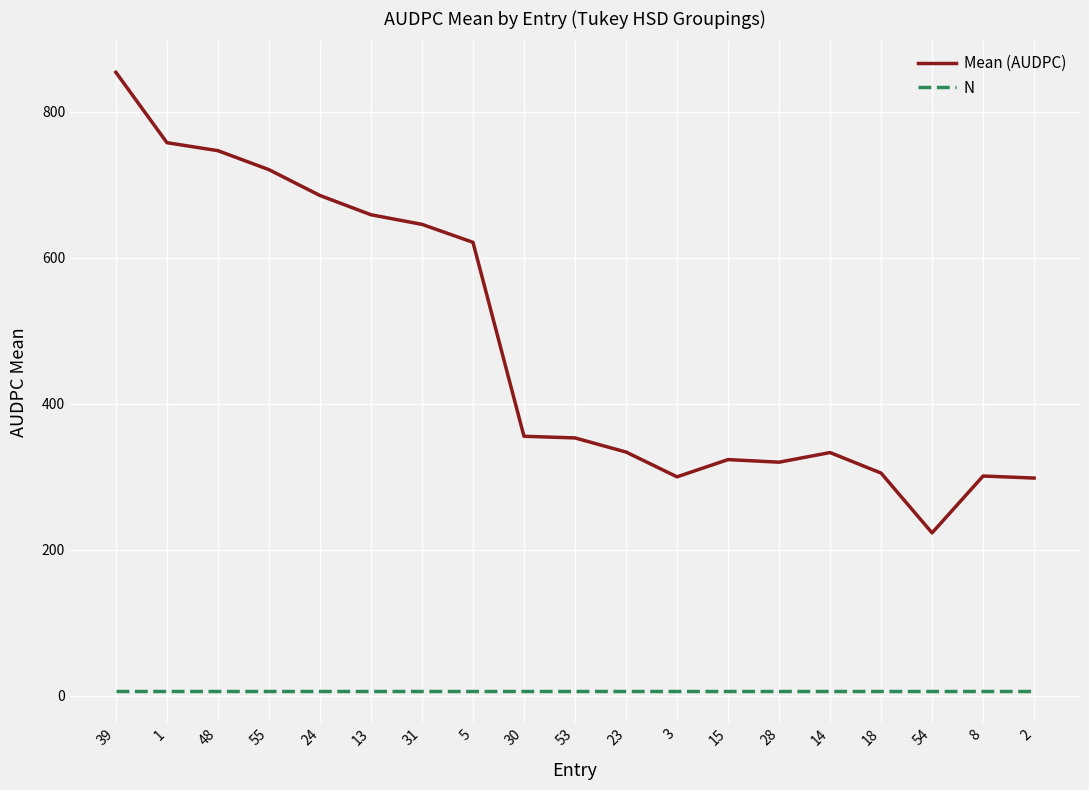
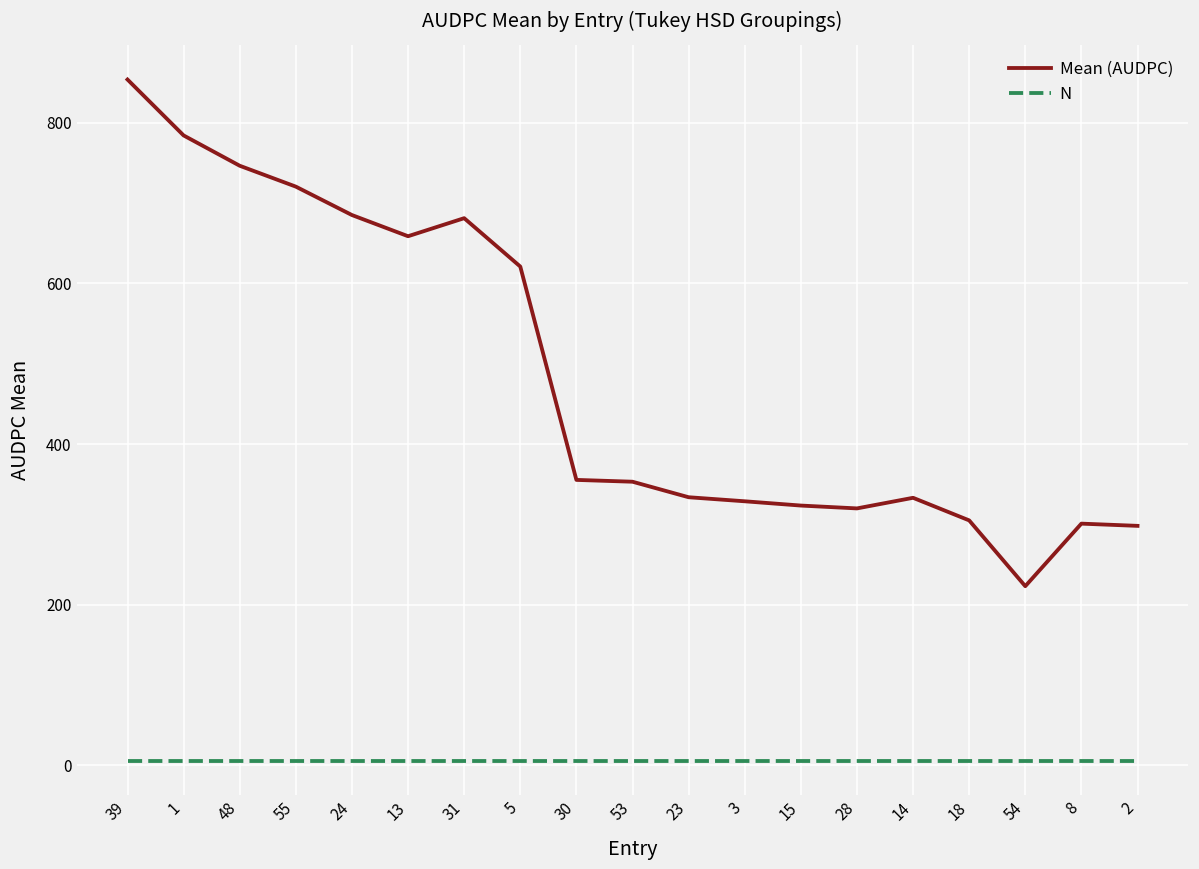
  {
    "Mean (AUDPC)": {
      "39": 850,
-     "1": 760,
+     "1": 780,
      "48": 750,
      "55": 720,
      "24": 690,
      "13": 660,
-     "31": 650,
+     "31": 680,
      "5": 620,
      "30": 360,
      "53": 350,
      "23": 330,
-     "3": 300,
+     "3": 330,
      "15": 320,
      "28": 320,
      "14": 330,
      "18": 310,
      "54": 220,
      "8": 300,
      "2": 300
    },
    "N": {
      "39": 10,
      "1": 10,
      "48": 10,
      "55": 10,
      "24": 10,
      "13": 10,
      "31": 10,
      "5": 10,
      "30": 10,
      "53": 10,
      "23": 10,
      "3": 10,
      "15": 10,
      "28": 10,
      "14": 10,
      "18": 10,
      "54": 10,
      "8": 10,
      "2": 10
    }
  }
